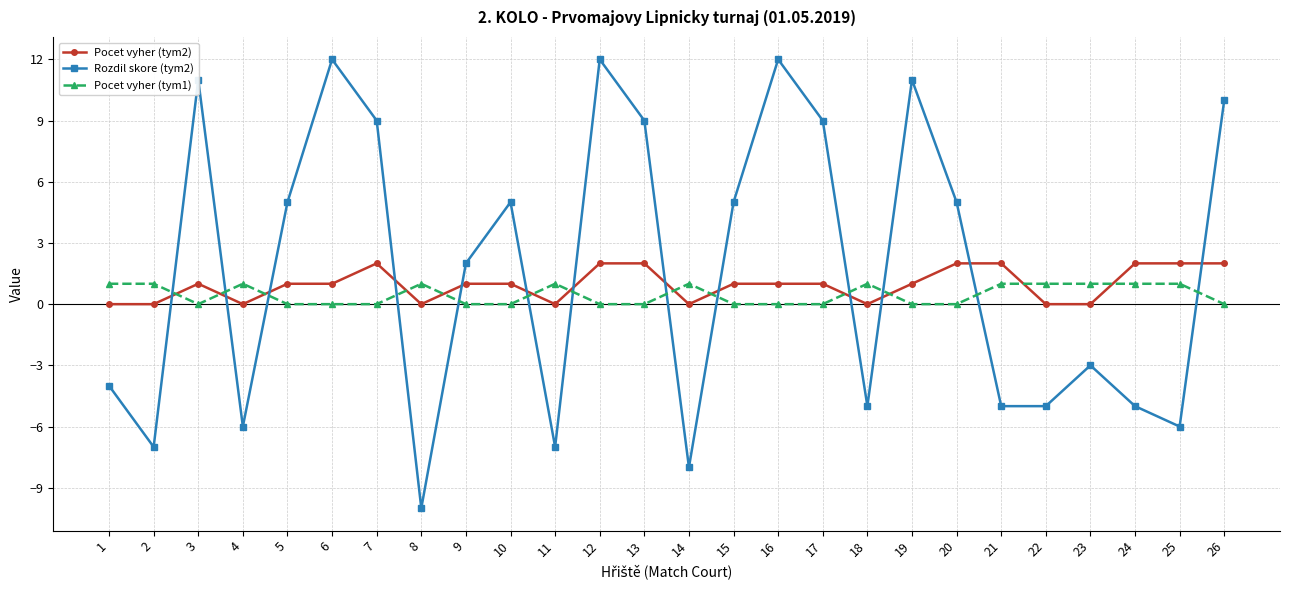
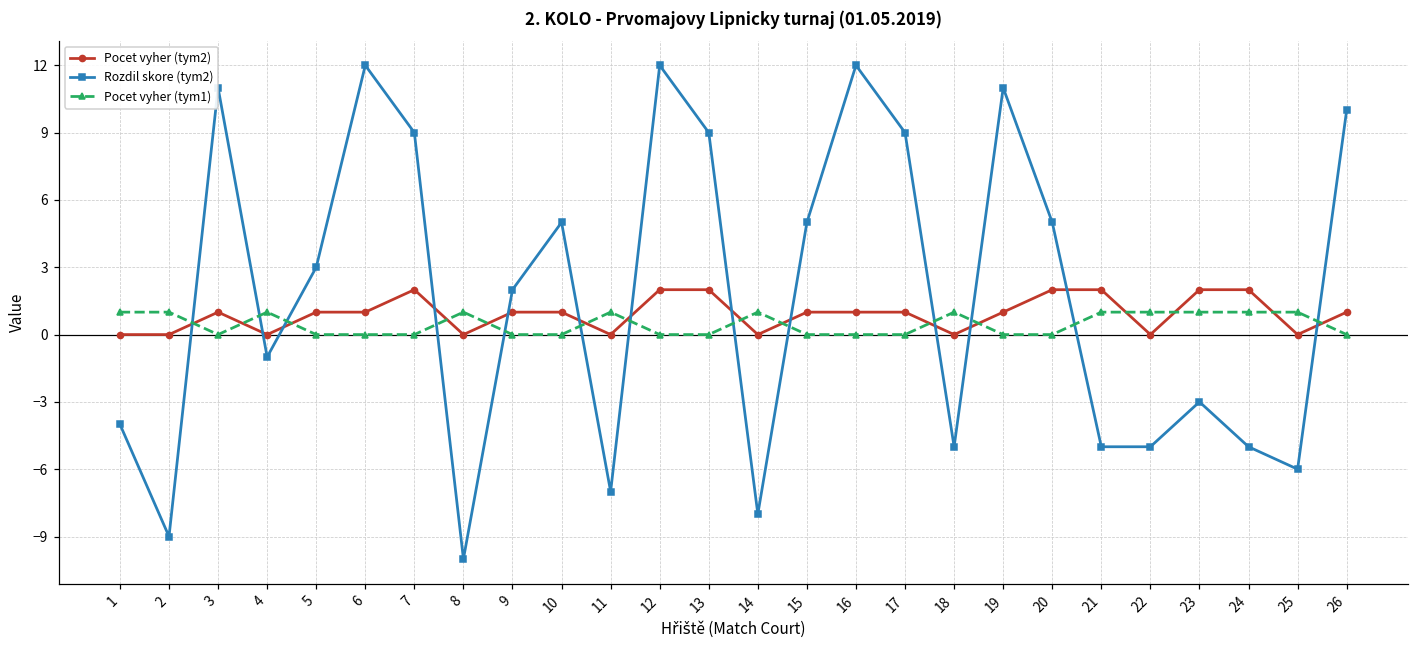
  {
    "Pocet vyher (tym2)": {
      "1": 0,
      "2": 0,
      "3": 1,
      "4": 0,
      "5": 1,
      "6": 1,
      "7": 2,
      "8": 0,
      "9": 1,
      "10": 1,
      "11": 0,
      "12": 2,
      "13": 2,
      "14": 0,
      "15": 1,
      "16": 1,
      "17": 1,
      "18": 0,
      "19": 1,
      "20": 2,
      "21": 2,
      "22": 0,
-     "23": 0,
+     "23": 2,
      "24": 2,
-     "25": 2,
-     "26": 2
+     "25": 0,
+     "26": 1
    },
    "Rozdil skore (tym2)": {
      "1": -4,
-     "2": -7,
-     "4": -6,
-     "5": 5,
+     "2": -9,
+     "4": -1,
+     "5": 3,
      "6": 12,
      "7": 9,
      "8": -10,
      "9": 2,
      "10": 5,
      "11": -7,
      "12": 12,
      "13": 9,
      "14": -8,
      "15": 5,
      "16": 12,
      "17": 9,
      "18": -5,
      "19": 11,
      "20": 5,
      "21": -5,
      "22": -5,
      "23": -3,
      "24": -5,
      "25": -6,
      "26": 10
    },
    "Pocet vyher (tym1)": {
      "1": 1,
      "2": 1,
      "3": 0,
      "4": 1,
      "5": 0,
      "6": 0,
      "7": 0,
      "8": 1,
      "9": 0,
      "10": 0,
      "11": 1,
      "12": 0,
      "13": 0,
      "14": 1,
      "15": 0,
      "16": 0,
      "17": 0,
      "18": 1,
      "19": 0,
      "20": 0,
      "21": 1,
      "22": 1,
      "23": 1,
      "24": 1,
      "25": 1,
      "26": 0
    }
  }
